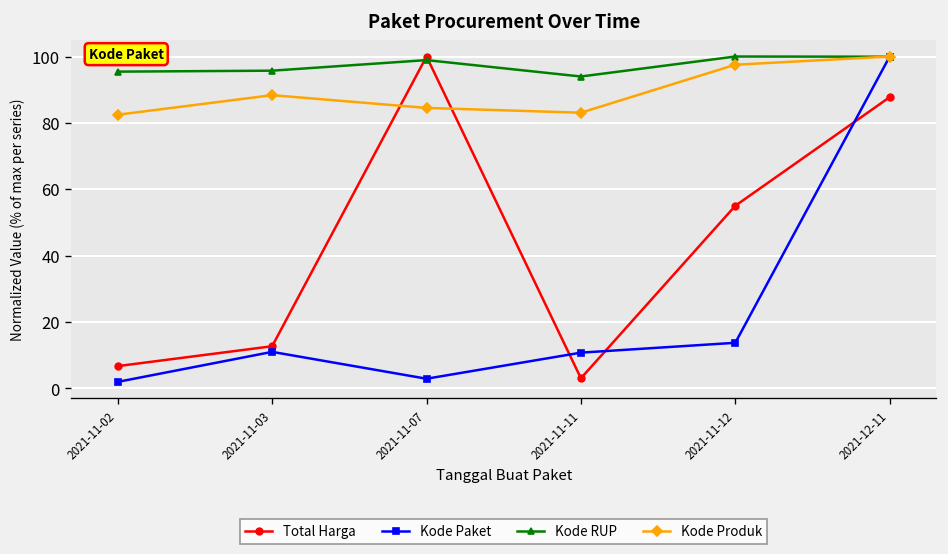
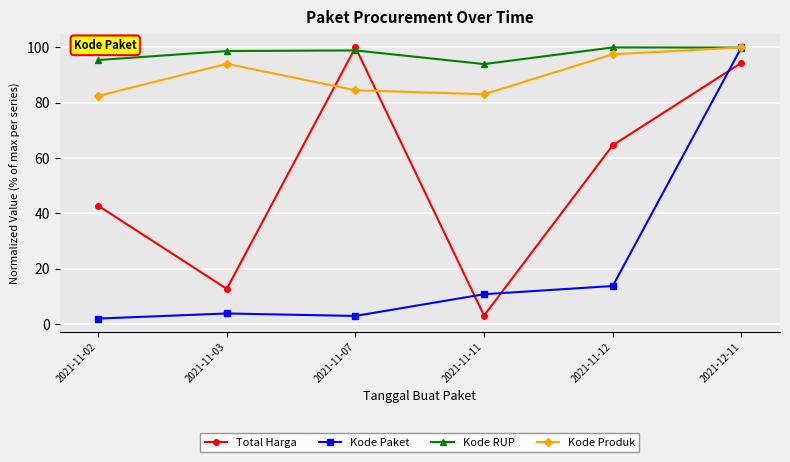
  {
    "Total Harga": {
-     "2021-11-02": 7,
+     "2021-11-02": 43,
      "2021-11-03": 13,
      "2021-11-07": 100,
      "2021-11-11": 3,
-     "2021-11-12": 55,
-     "2021-12-11": 88
+     "2021-11-12": 65,
+     "2021-12-11": 94
    },
    "Kode Paket": {
      "2021-11-02": 2,
-     "2021-11-03": 11,
+     "2021-11-03": 4,
      "2021-11-07": 3,
      "2021-11-11": 11,
      "2021-11-12": 14
    },
    "Kode RUP": {
      "2021-11-02": 95,
-     "2021-11-03": 96,
+     "2021-11-03": 99,
      "2021-11-07": 99,
      "2021-11-11": 94,
      "2021-11-12": 100
    },
    "Kode Produk": {
      "2021-11-02": 82,
-     "2021-11-03": 88,
+     "2021-11-03": 94,
      "2021-11-07": 85,
      "2021-11-11": 83,
      "2021-11-12": 98
    }
  }
